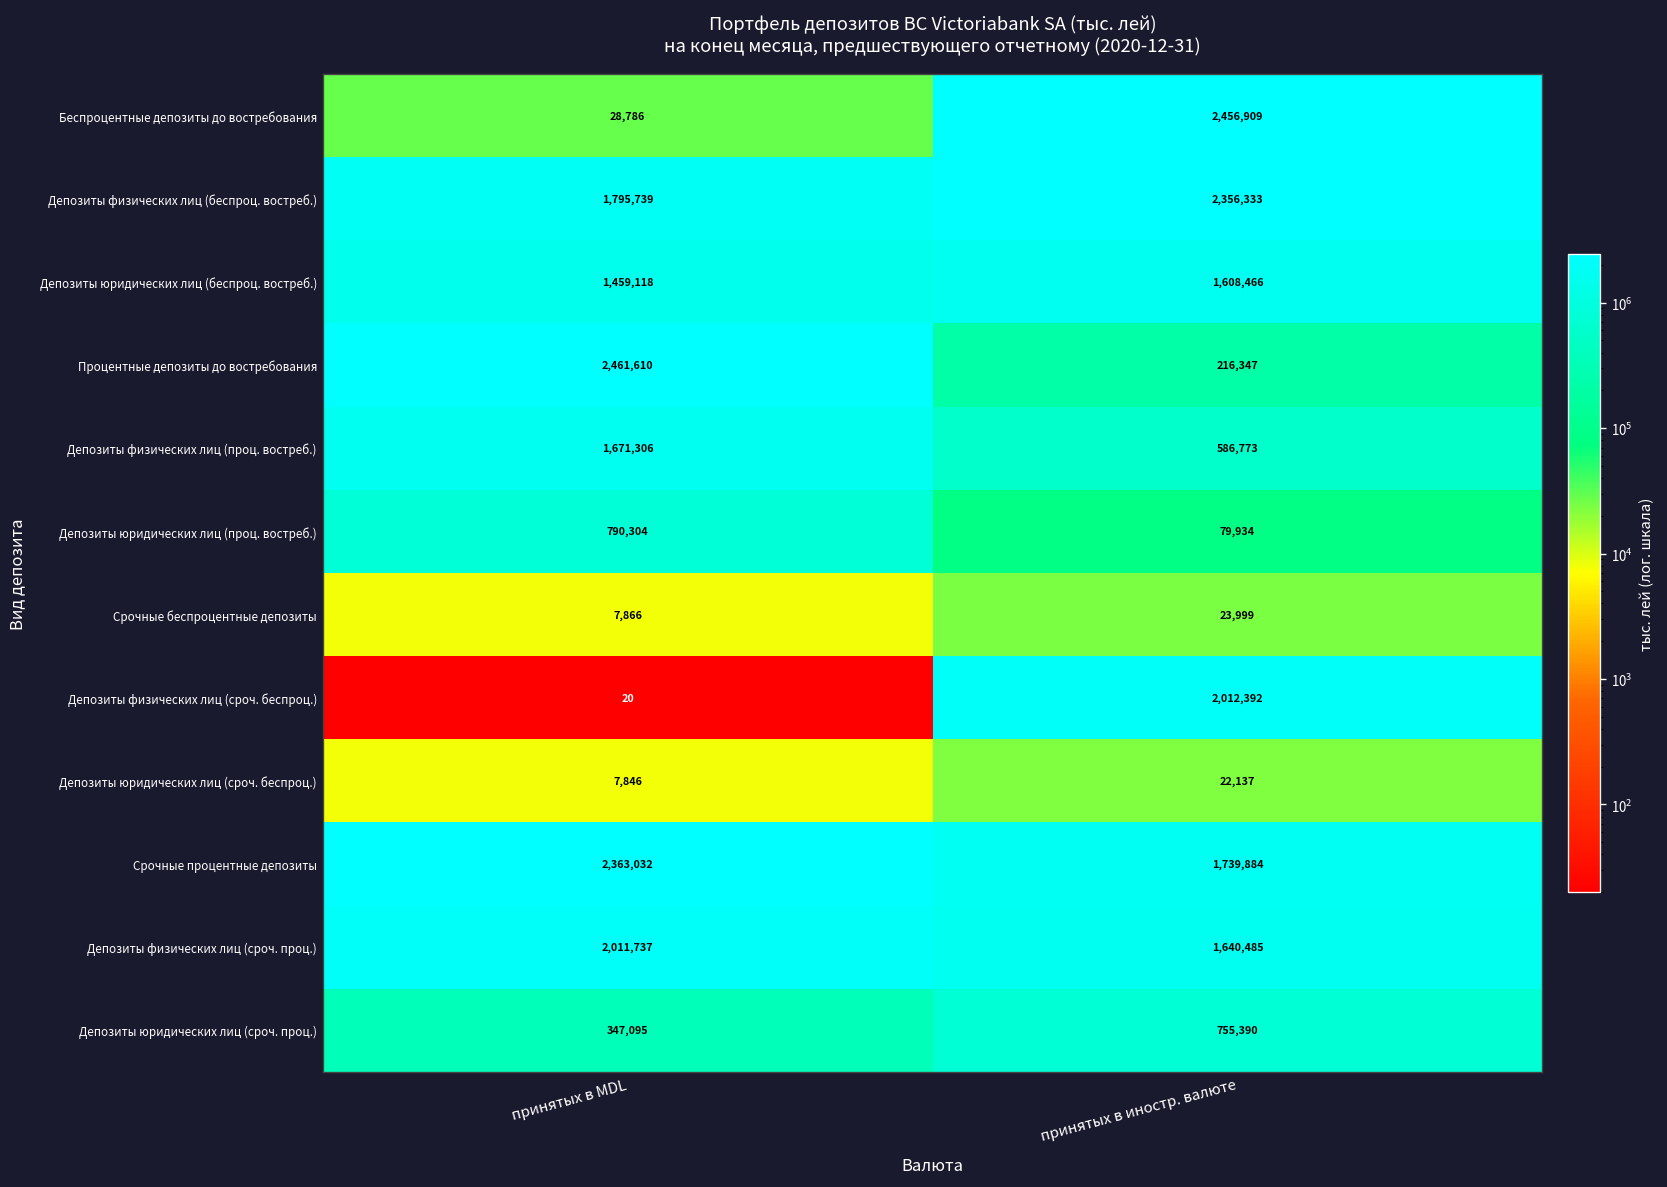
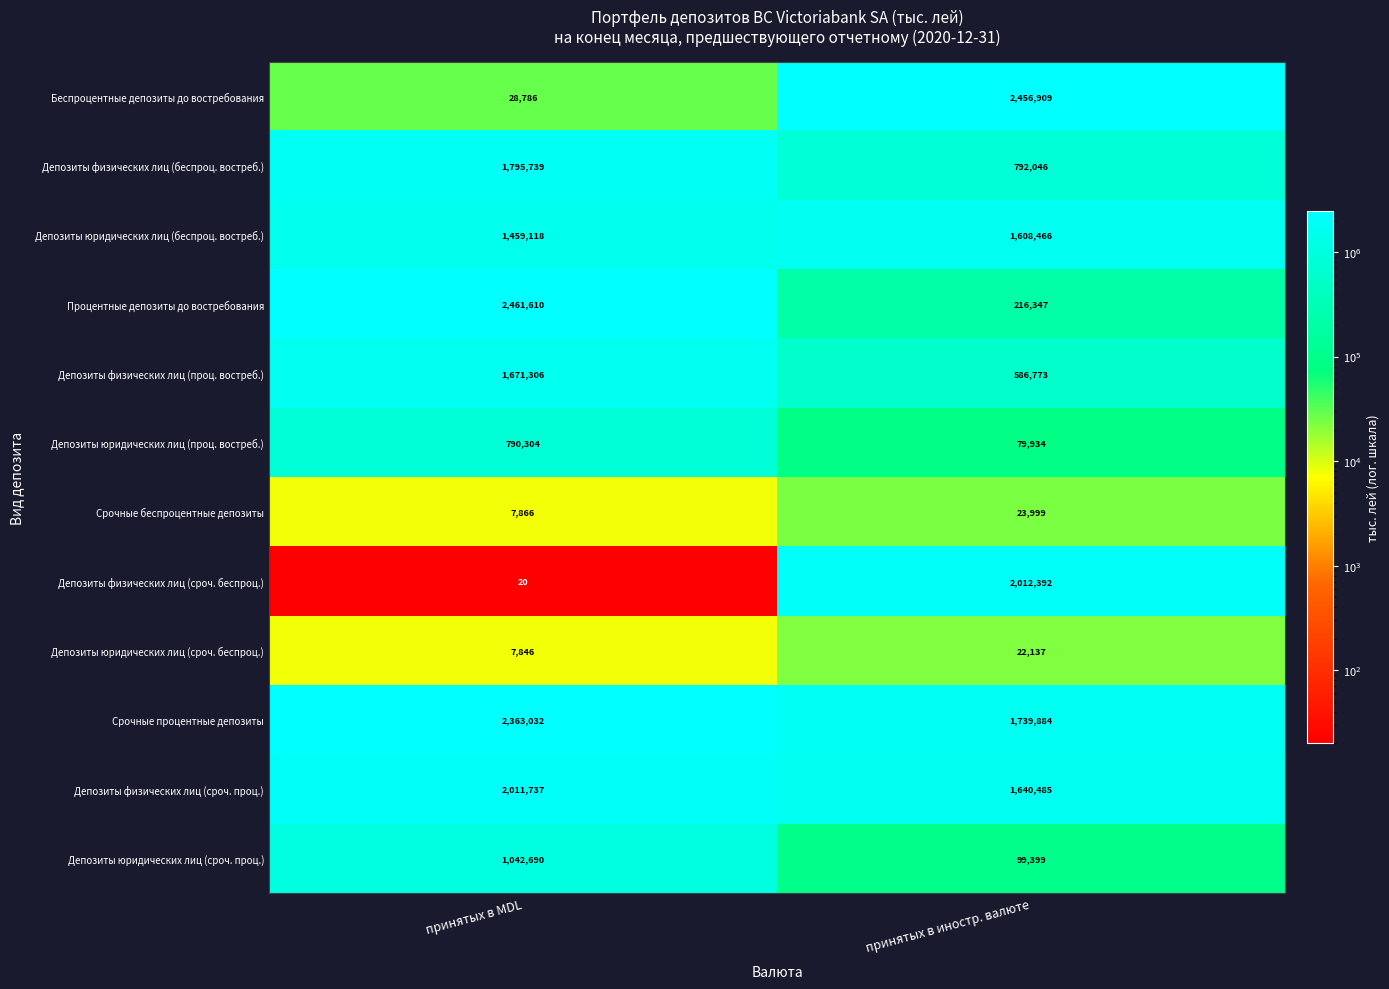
  {
    "Беспроцентные депозиты до востребования": {
      "принятых в MDL": "28,786",
      "принятых в иностр. валюте": "2,456,909"
    },
    "Депозиты физических лиц (беспроц. востреб.)": {
      "принятых в MDL": "1,795,739",
-     "принятых в иностр. валюте": "2,356,333"
+     "принятых в иностр. валюте": "792,046"
    },
    "Депозиты юридических лиц (беспроц. востреб.)": {
      "принятых в MDL": "1,459,118",
      "принятых в иностр. валюте": "1,608,466"
    },
    "Процентные депозиты до востребования": {
      "принятых в MDL": "2,461,610",
      "принятых в иностр. валюте": "216,347"
    },
    "Депозиты физических лиц (проц. востреб.)": {
      "принятых в MDL": "1,671,306",
      "принятых в иностр. валюте": "586,773"
    },
    "Депозиты юридических лиц (проц. востреб.)": {
      "принятых в MDL": "790,304",
      "принятых в иностр. валюте": "79,934"
    },
    "Срочные беспроцентные депозиты": {
      "принятых в MDL": "7,866",
      "принятых в иностр. валюте": "23,999"
    },
    "Депозиты физических лиц (сроч. беспроц.)": {
      "принятых в MDL": "20",
      "принятых в иностр. валюте": "2,012,392"
    },
    "Депозиты юридических лиц (сроч. беспроц.)": {
      "принятых в MDL": "7,846",
      "принятых в иностр. валюте": "22,137"
    },
    "Срочные процентные депозиты": {
      "принятых в MDL": "2,363,032",
      "принятых в иностр. валюте": "1,739,884"
    },
    "Депозиты физических лиц (сроч. проц.)": {
      "принятых в MDL": "2,011,737",
      "принятых в иностр. валюте": "1,640,485"
    },
    "Депозиты юридических лиц (сроч. проц.)": {
-     "принятых в MDL": "347,095",
-     "принятых в иностр. валюте": "755,390"
+     "принятых в MDL": "1,042,690",
+     "принятых в иностр. валюте": "99,399"
    }
  }
